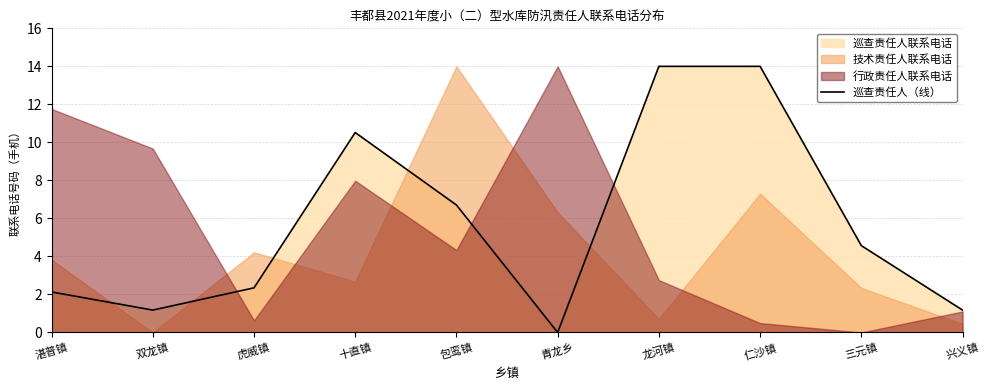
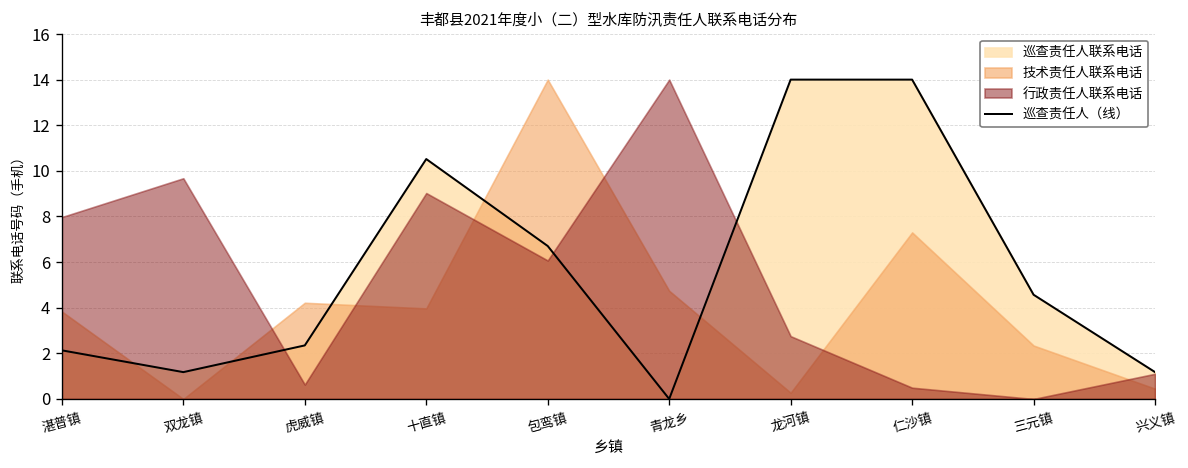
  {
    "巡查责任人联系电话": {
      "湛普镇": 2.1,
      "双龙镇": 1.2,
      "虎威镇": 2.3,
      "十直镇": 10.5,
      "包鸾镇": 6.7,
      "青龙乡": 0.0,
      "龙河镇": 14.0,
      "仁沙镇": 14.0,
      "三元镇": 4.6
    },
    "技术责任人联系电话": {
      "湛普镇": 3.8,
      "双龙镇": 0.0,
      "虎威镇": 4.2,
-     "十直镇": 2.7,
+     "十直镇": 4.0,
      "包鸾镇": 14.0,
-     "青龙乡": 6.3,
-     "龙河镇": 0.7,
+     "青龙乡": 4.7,
+     "龙河镇": 0.3,
      "仁沙镇": 7.3,
      "三元镇": 2.3,
      "兴义镇": 0.5
    },
    "行政责任人联系电话": {
-     "湛普镇": 11.8,
+     "湛普镇": 8.0,
      "双龙镇": 9.7,
      "虎威镇": 0.6,
-     "十直镇": 8.0,
-     "包鸾镇": 4.3,
+     "十直镇": 9.0,
+     "包鸾镇": 6.1,
      "青龙乡": 14.0,
      "龙河镇": 2.8,
      "仁沙镇": 0.5,
      "三元镇": 0.0
    }
  }
